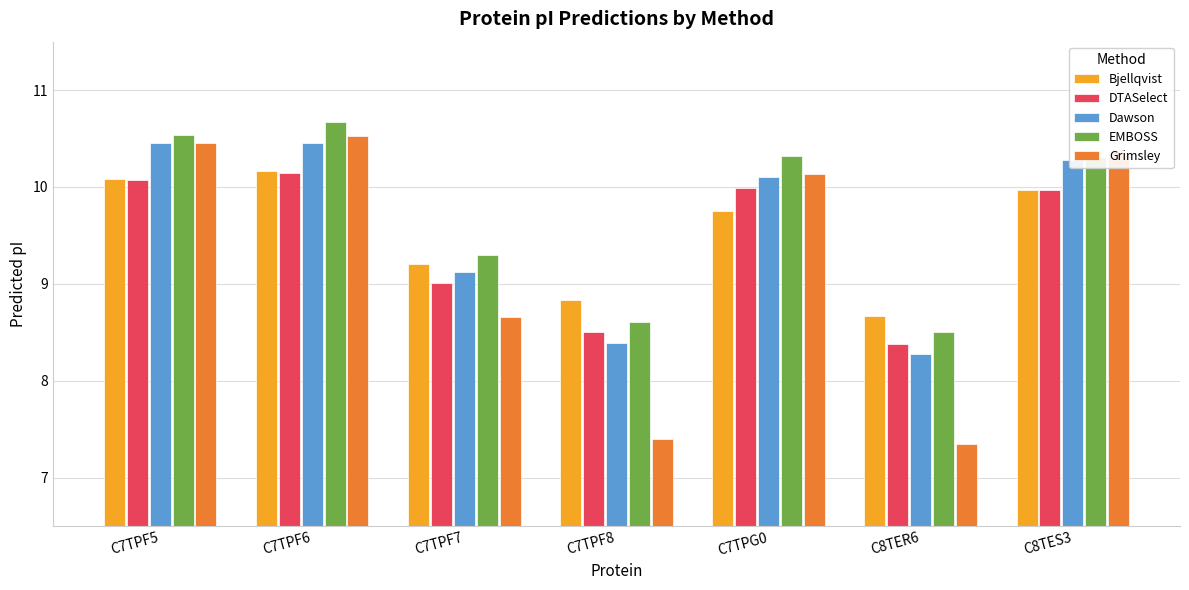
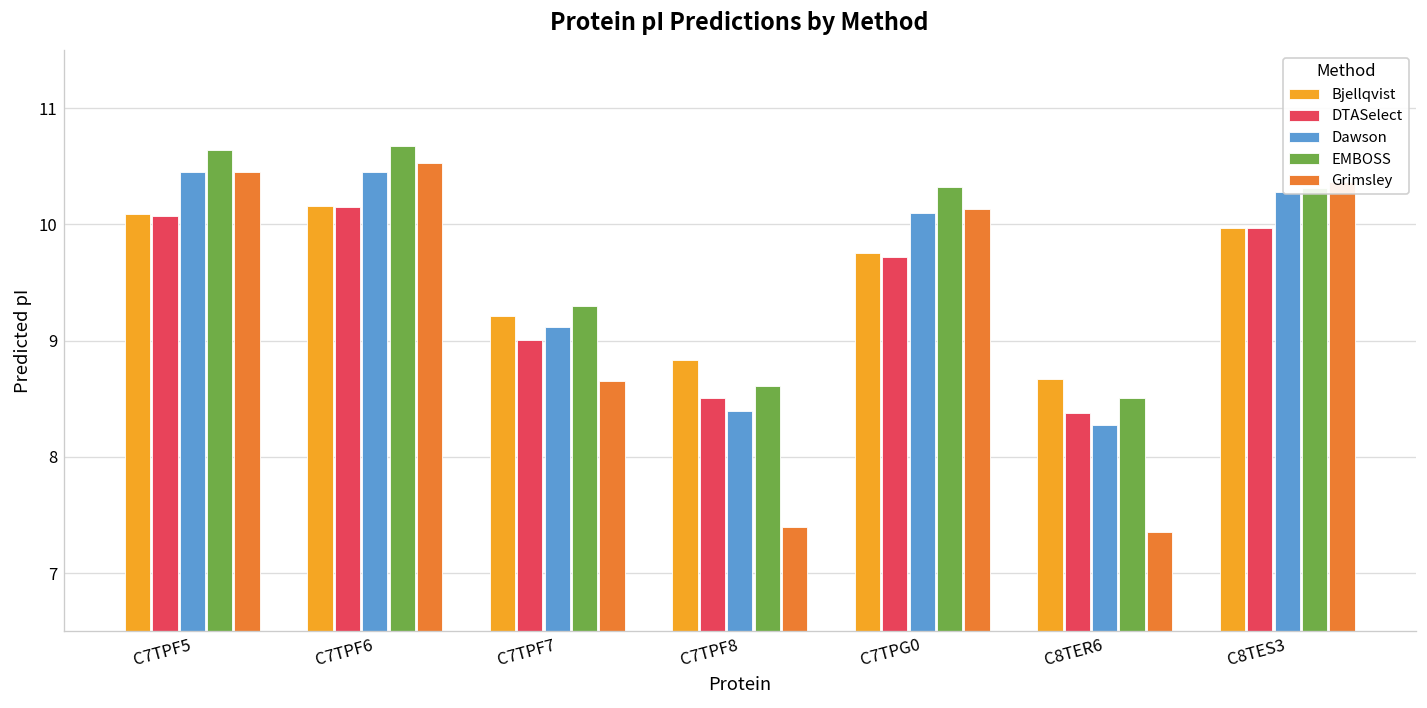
  {
    "DTASelect": {
      "C7TPF5": 10.1,
      "C7TPF6": 10.1,
      "C7TPF7": 9.0,
      "C7TPF8": 8.5,
-     "C7TPG0": 10.0,
+     "C7TPG0": 9.7,
      "C8TER6": 8.4,
      "C8TES3": 10.0
    },
    "Dawson": {
      "C7TPF5": 10.5,
      "C7TPF6": 10.5,
      "C7TPF7": 9.1,
      "C7TPF8": 8.4,
      "C7TPG0": 10.1,
      "C8TER6": 8.3
    },
    "EMBOSS": {
-     "C7TPF5": 10.5,
+     "C7TPF5": 10.6,
      "C7TPF6": 10.7,
      "C7TPF7": 9.3,
      "C7TPF8": 8.6,
      "C7TPG0": 10.3,
      "C8TER6": 8.5
    }
  }
